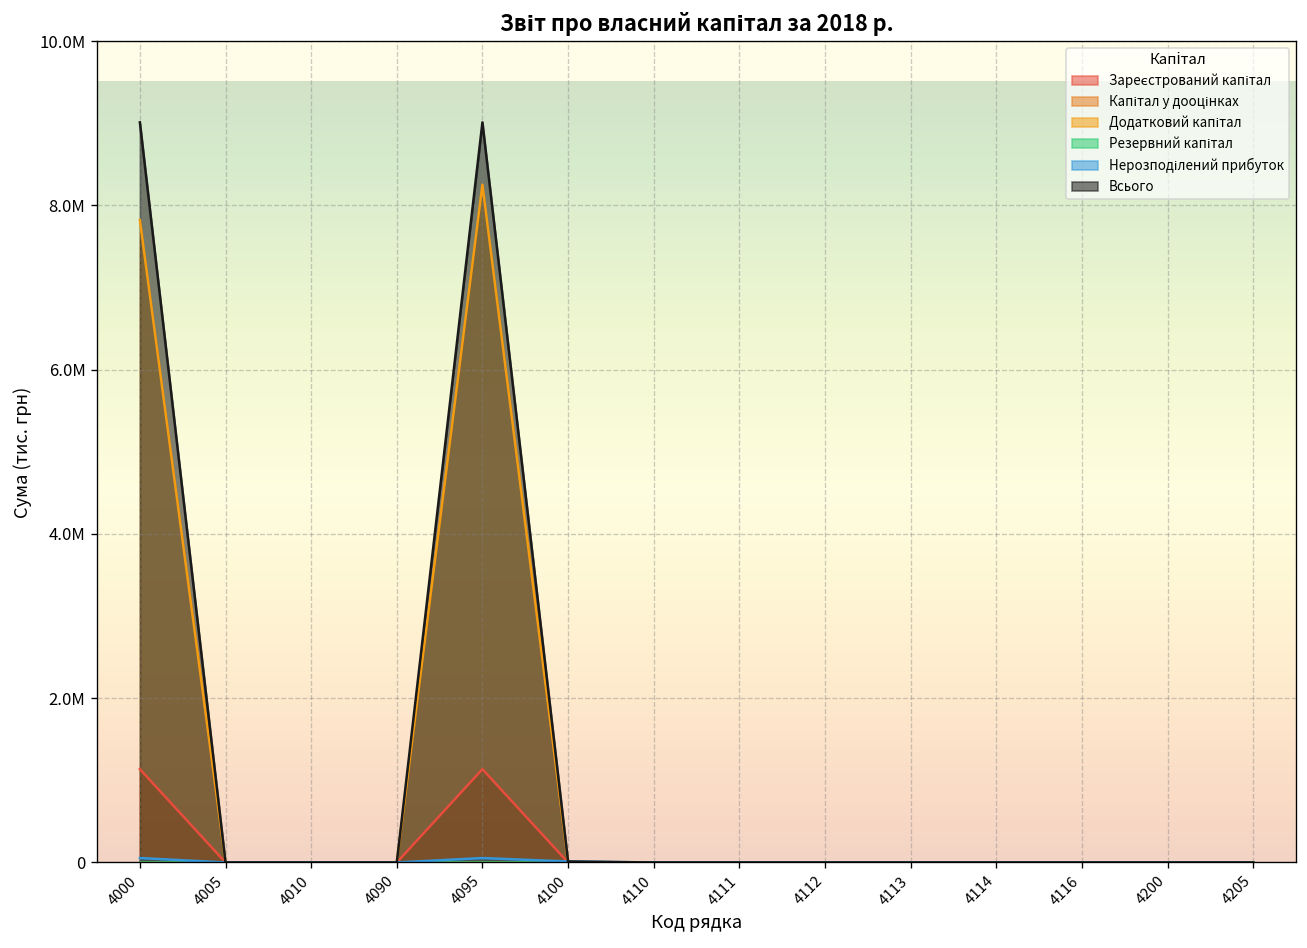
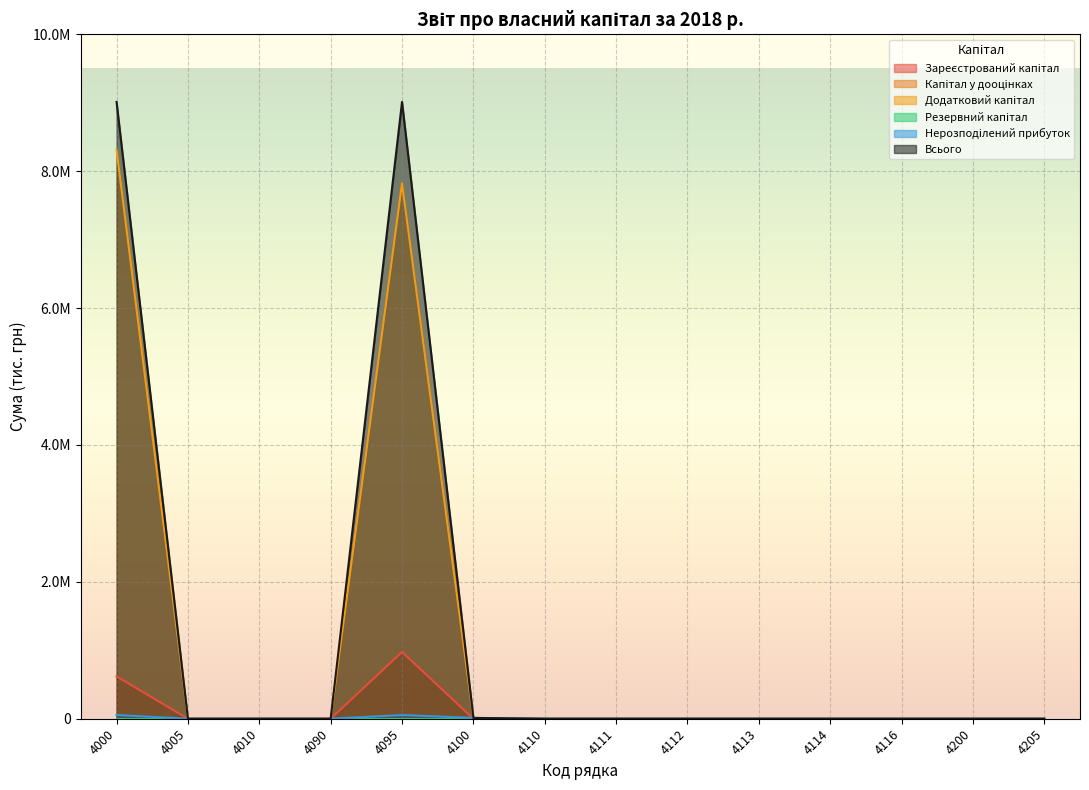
  {
    "Зареєстрований капітал": {
-     "4000": 1100000,
-     "4095": 1100000
+     "4000": 600000,
+     "4095": 1000000
    },
    "Резервний капітал": {
      "4000": 0,
      "4095": 0
    },
    "Додатковий капітал": {
-     "4000": 7800000,
-     "4095": 8300000
+     "4000": 8300000,
+     "4095": 7800000
    },
    "Нерозподілений прибуток": {
      "4000": 100000,
      "4095": 100000
    },
    "Всього": {
      "4000": 9000000,
      "4095": 9000000
    }
  }
